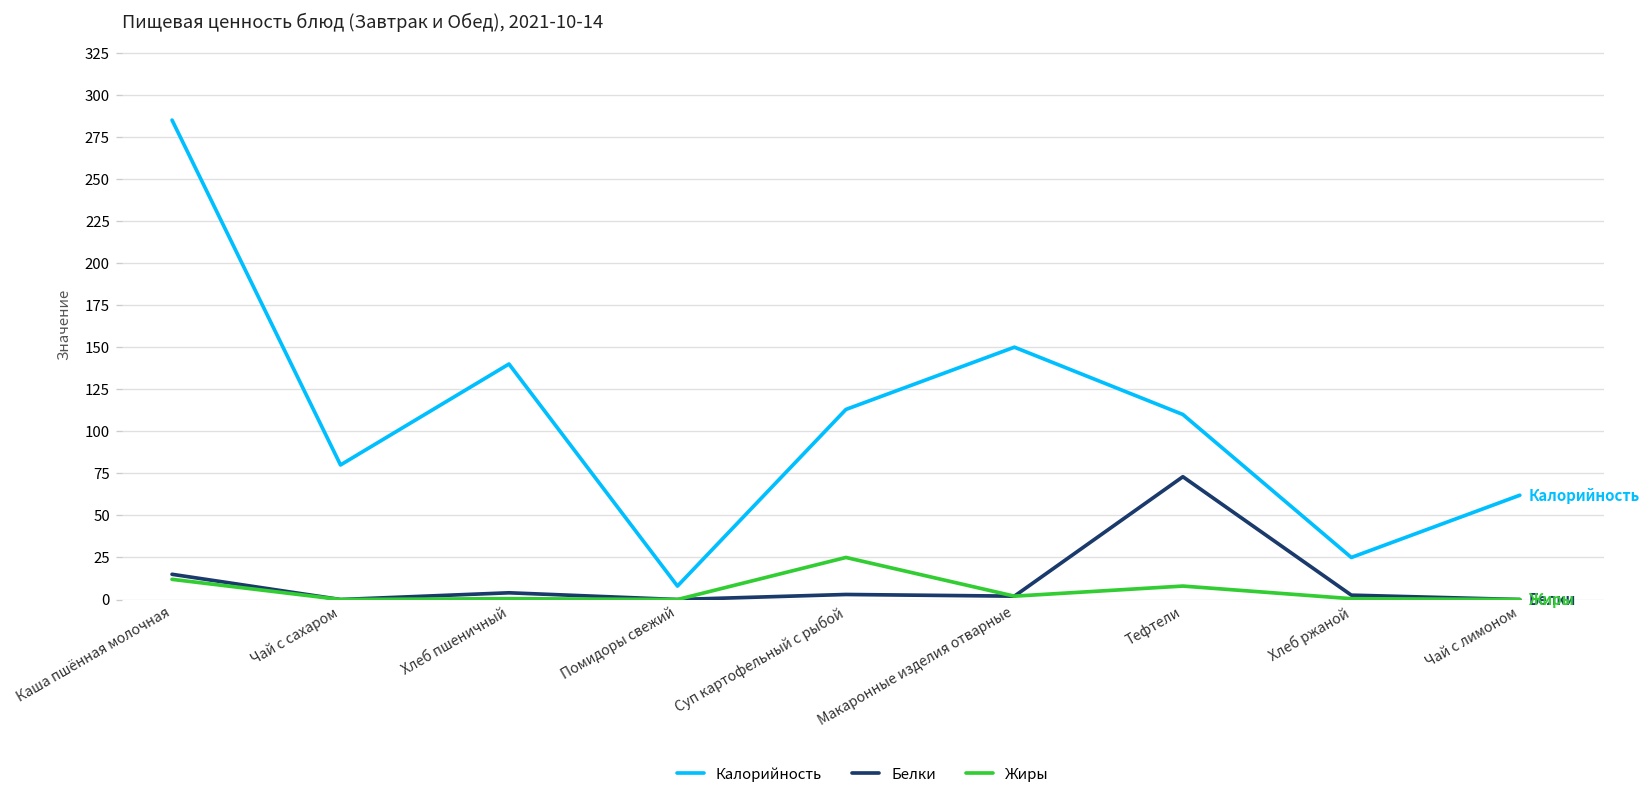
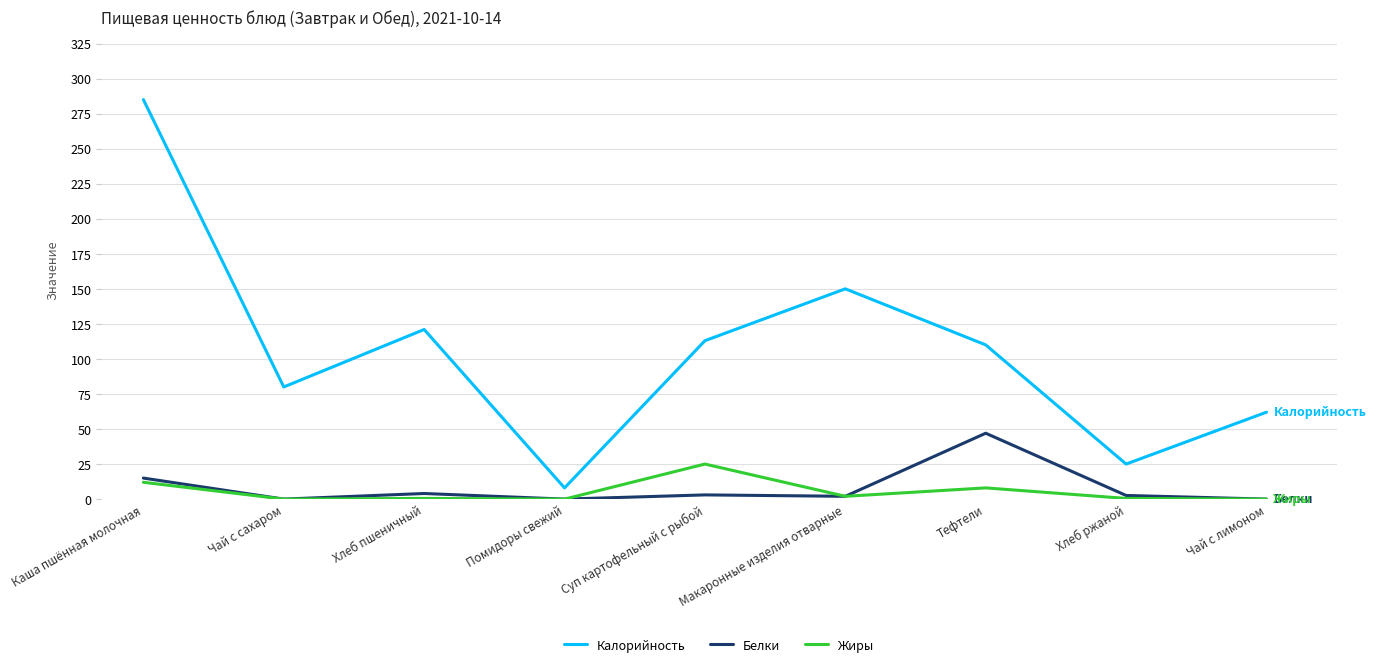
  {
    "Калорийность": {
      "Каша пшённая молочная": 285,
      "Чай с сахаром": 80,
-     "Хлеб пшеничный": 140,
+     "Хлеб пшеничный": 121,
      "Помидоры свежий": 8,
      "Суп картофельный с рыбой": 113,
      "Макаронные изделия отварные": 150,
      "Тефтели": 110,
      "Хлеб ржаной": 25,
      "Чай с лимоном": 62
    },
    "Белки": {
      "Каша пшённая молочная": 15,
      "Хлеб пшеничный": 4,
      "Суп картофельный с рыбой": 3,
-     "Тефтели": 73,
+     "Тефтели": 47,
      "Хлеб ржаной": 3
    },
    "Жиры": {
      "Каша пшённая молочная": 12,
      "Хлеб пшеничный": 1,
      "Суп картофельный с рыбой": 25,
      "Тефтели": 8,
      "Хлеб ржаной": 1
    }
  }
